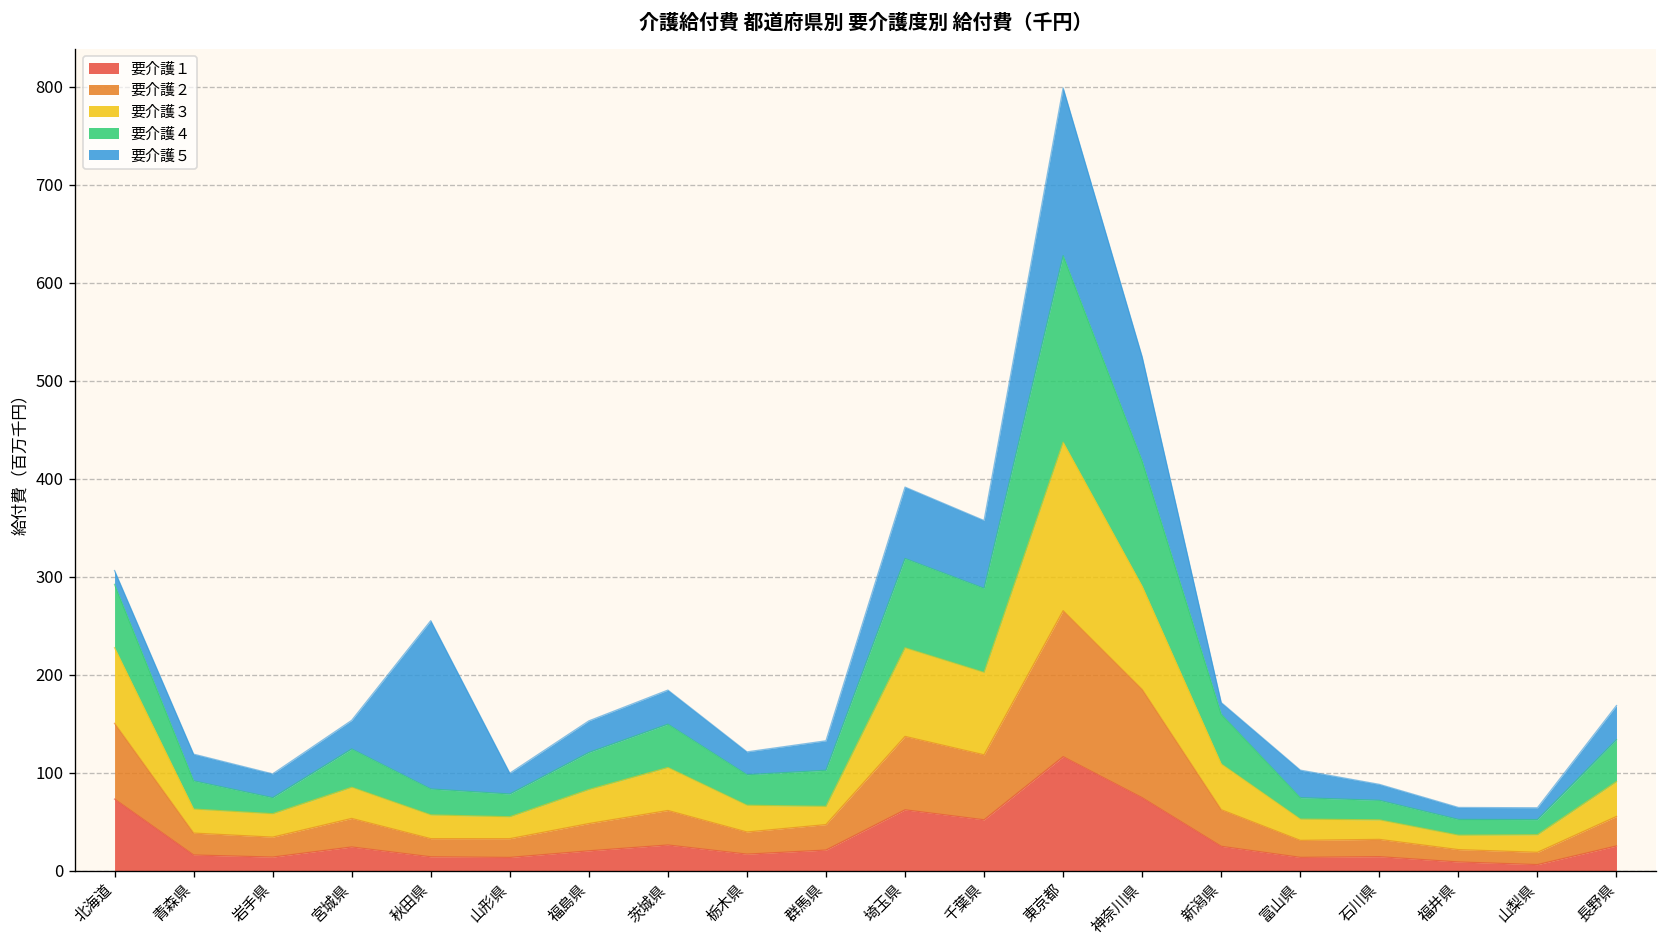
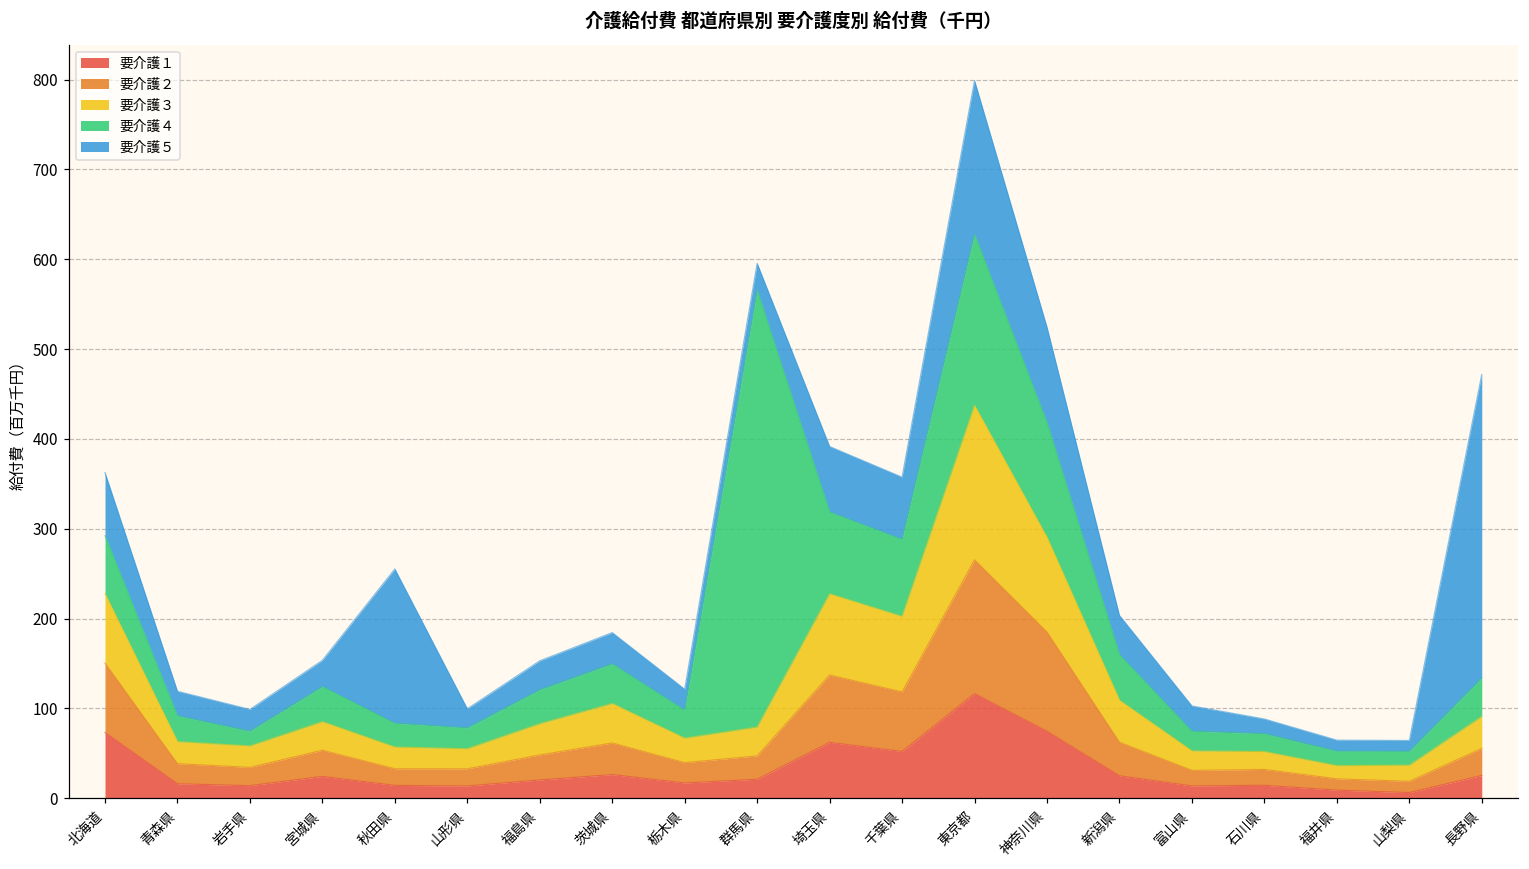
  {
    "要介護３": {
      "北海道": 80,
      "青森県": 20,
      "岩手県": 20,
      "宮城県": 30,
      "秋田県": 20,
      "山形県": 20,
      "福島県": 30,
      "茨城県": 40,
      "栃木県": 30,
-     "群馬県": 20,
+     "群馬県": 30,
      "埼玉県": 90,
      "千葉県": 80,
      "東京都": 170,
      "神奈川県": 110,
      "新潟県": 50,
      "富山県": 20,
      "石川県": 20,
      "福井県": 10,
      "山梨県": 20,
      "長野県": 40
    },
    "要介護４": {
      "北海道": 60,
      "青森県": 30,
      "岩手県": 20,
      "宮城県": 40,
      "秋田県": 30,
      "山形県": 20,
      "福島県": 40,
      "茨城県": 40,
      "栃木県": 30,
-     "群馬県": 40,
+     "群馬県": 490,
      "埼玉県": 90,
      "千葉県": 90,
      "東京都": 190,
      "神奈川県": 130,
      "新潟県": 50,
      "富山県": 20,
      "石川県": 20,
      "福井県": 20,
      "山梨県": 20,
      "長野県": 40
    },
    "要介護５": {
-     "北海道": 10,
+     "北海道": 70,
      "青森県": 30,
      "岩手県": 20,
      "宮城県": 30,
      "秋田県": 170,
      "山形県": 20,
      "福島県": 30,
      "茨城県": 30,
      "栃木県": 20,
      "群馬県": 30,
      "埼玉県": 70,
      "千葉県": 70,
      "東京都": 170,
      "神奈川県": 110,
-     "新潟県": 10,
+     "新潟県": 40,
      "富山県": 30,
      "石川県": 20,
      "福井県": 10,
      "山梨県": 10,
-     "長野県": 30
+     "長野県": 340
    }
  }
